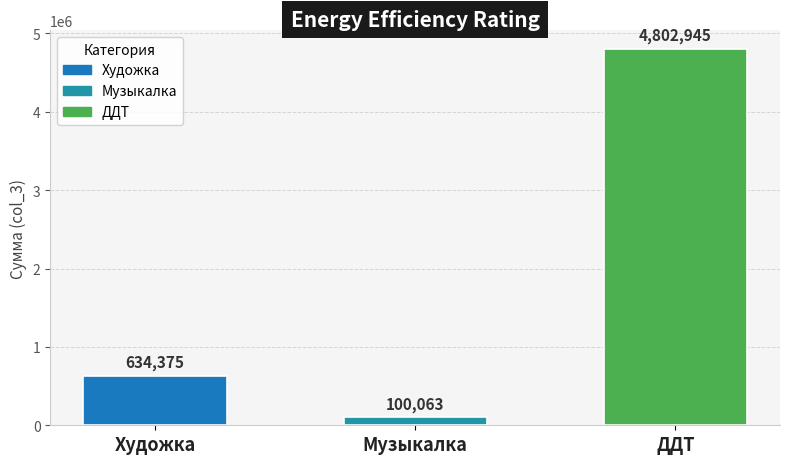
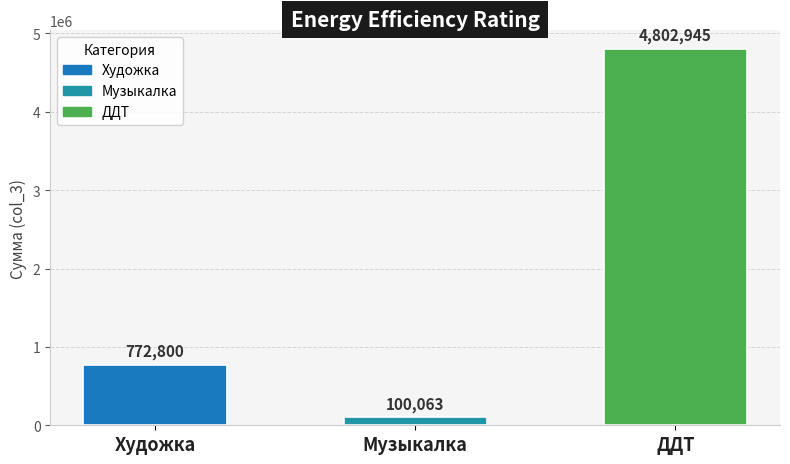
  {
-   "Художка": "634,375",
+   "Художка": "772,800",
    "Музыкалка": "100,063",
    "ДДТ": "4,802,945"
  }
